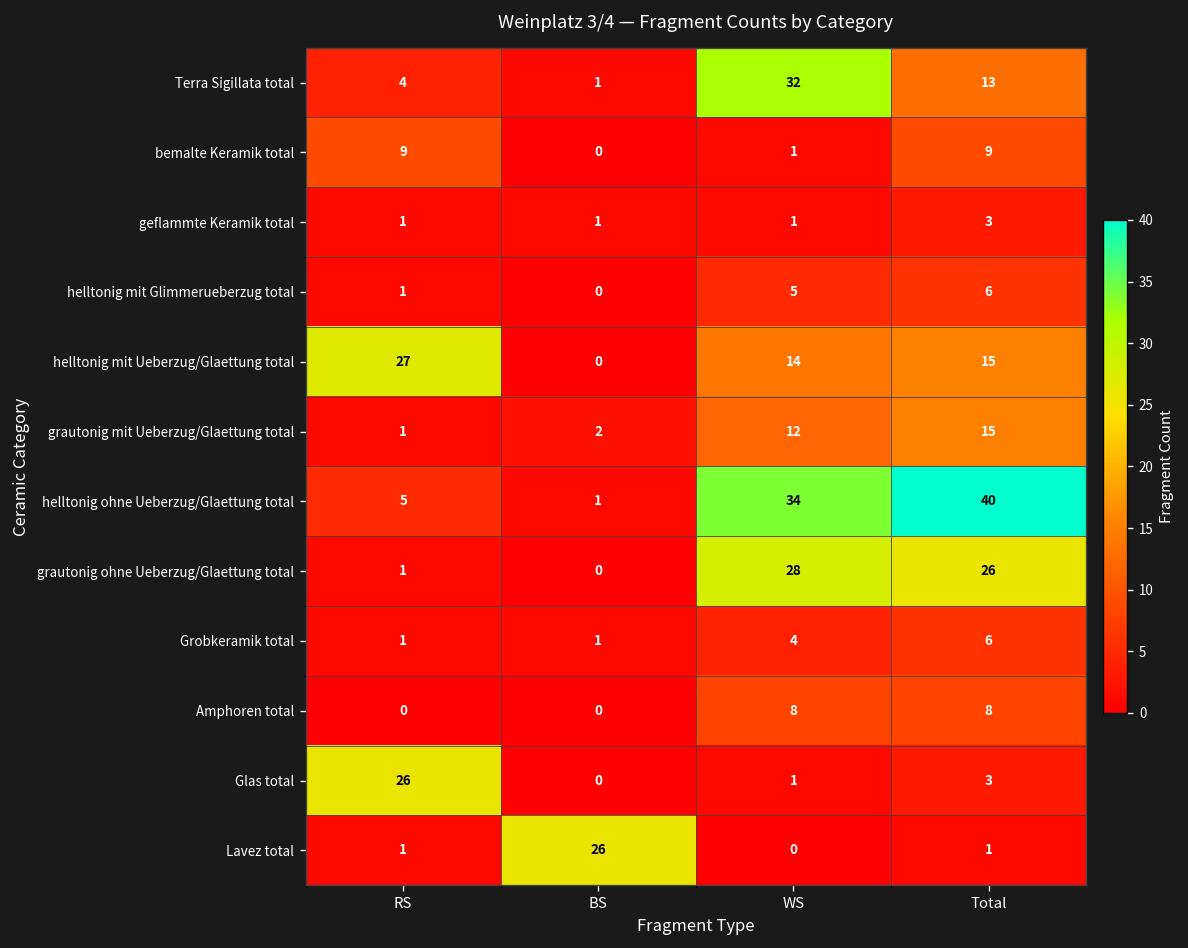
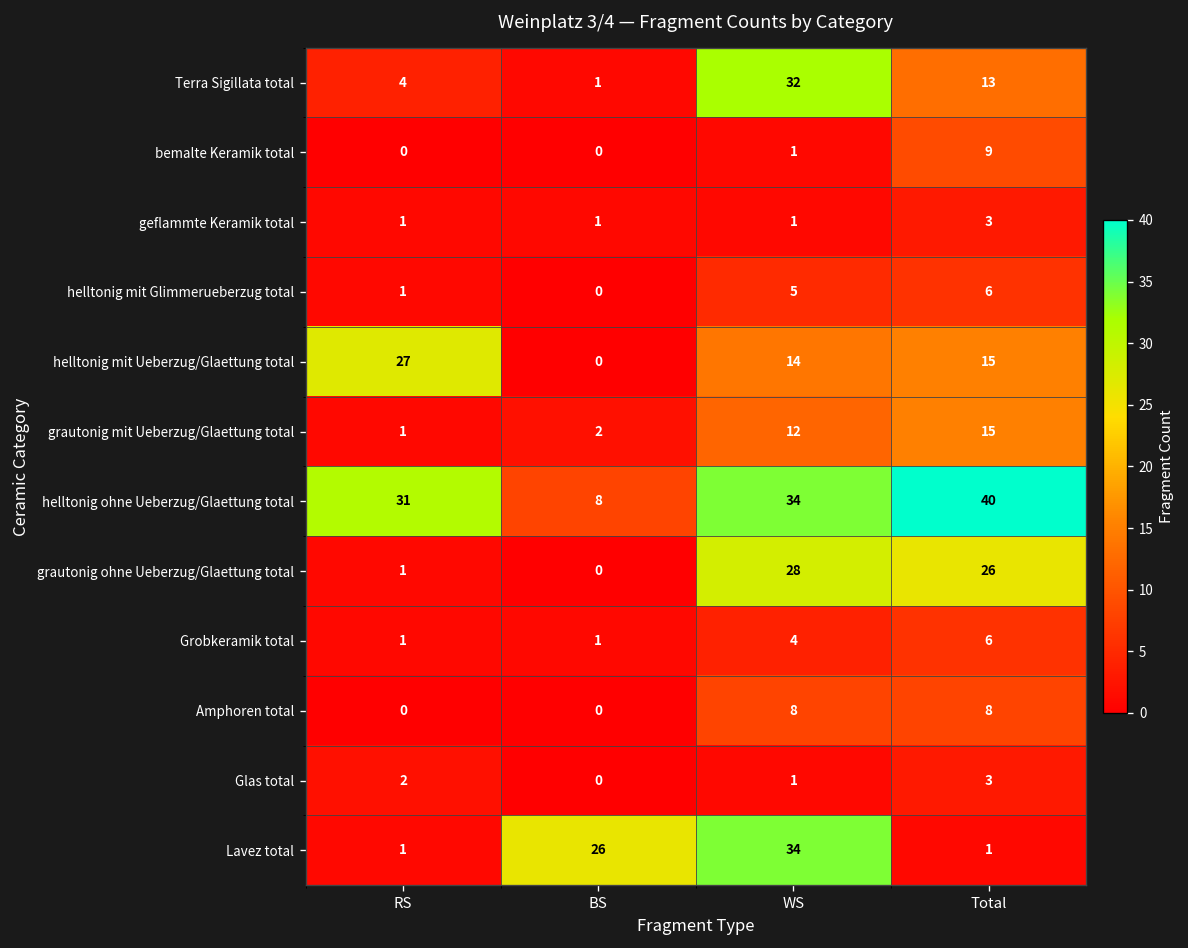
  {
    "Terra Sigillata total": {
      "RS": 4,
      "BS": 1,
      "WS": 32,
      "Total": 13
    },
    "bemalte Keramik total": {
-     "RS": 9,
+     "RS": 0,
      "BS": 0,
      "WS": 1,
      "Total": 9
    },
    "geflammte Keramik total": {
      "RS": 1,
      "BS": 1,
      "WS": 1,
      "Total": 3
    },
    "helltonig mit Glimmerueberzug total": {
      "RS": 1,
      "BS": 0,
      "WS": 5,
      "Total": 6
    },
    "helltonig mit Ueberzug/Glaettung total": {
      "RS": 27,
      "BS": 0,
      "WS": 14,
      "Total": 15
    },
    "grautonig mit Ueberzug/Glaettung total": {
      "RS": 1,
      "BS": 2,
      "WS": 12,
      "Total": 15
    },
    "helltonig ohne Ueberzug/Glaettung total": {
-     "RS": 5,
-     "BS": 1,
+     "RS": 31,
+     "BS": 8,
      "WS": 34,
      "Total": 40
    },
    "grautonig ohne Ueberzug/Glaettung total": {
      "RS": 1,
      "BS": 0,
      "WS": 28,
      "Total": 26
    },
    "Grobkeramik total": {
      "RS": 1,
      "BS": 1,
      "WS": 4,
      "Total": 6
    },
    "Amphoren total": {
      "RS": 0,
      "BS": 0,
      "WS": 8,
      "Total": 8
    },
    "Glas total": {
-     "RS": 26,
+     "RS": 2,
      "BS": 0,
      "WS": 1,
      "Total": 3
    },
    "Lavez total": {
      "RS": 1,
      "BS": 26,
-     "WS": 0,
+     "WS": 34,
      "Total": 1
    }
  }
